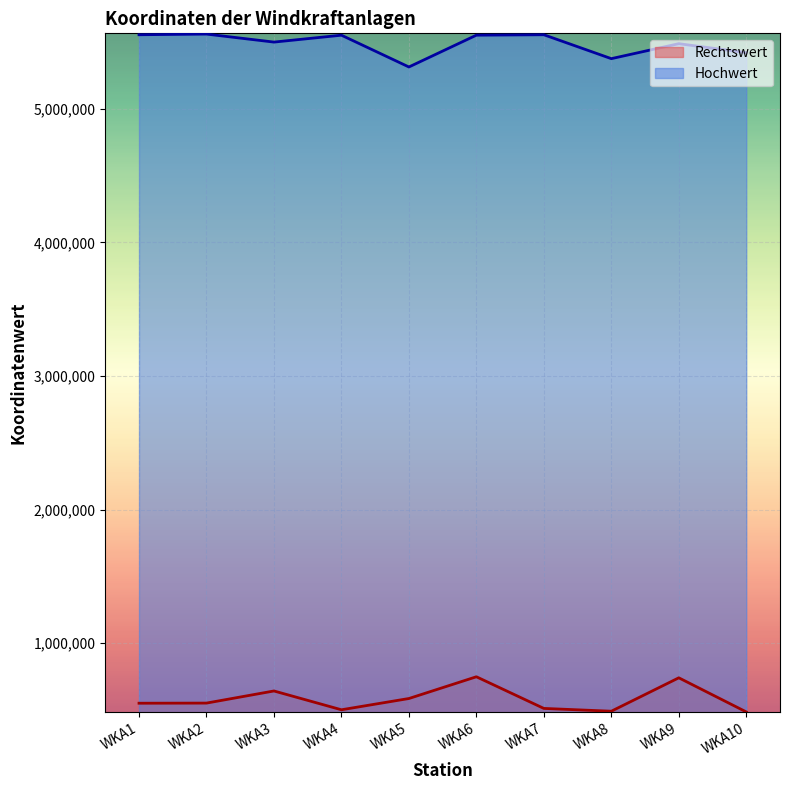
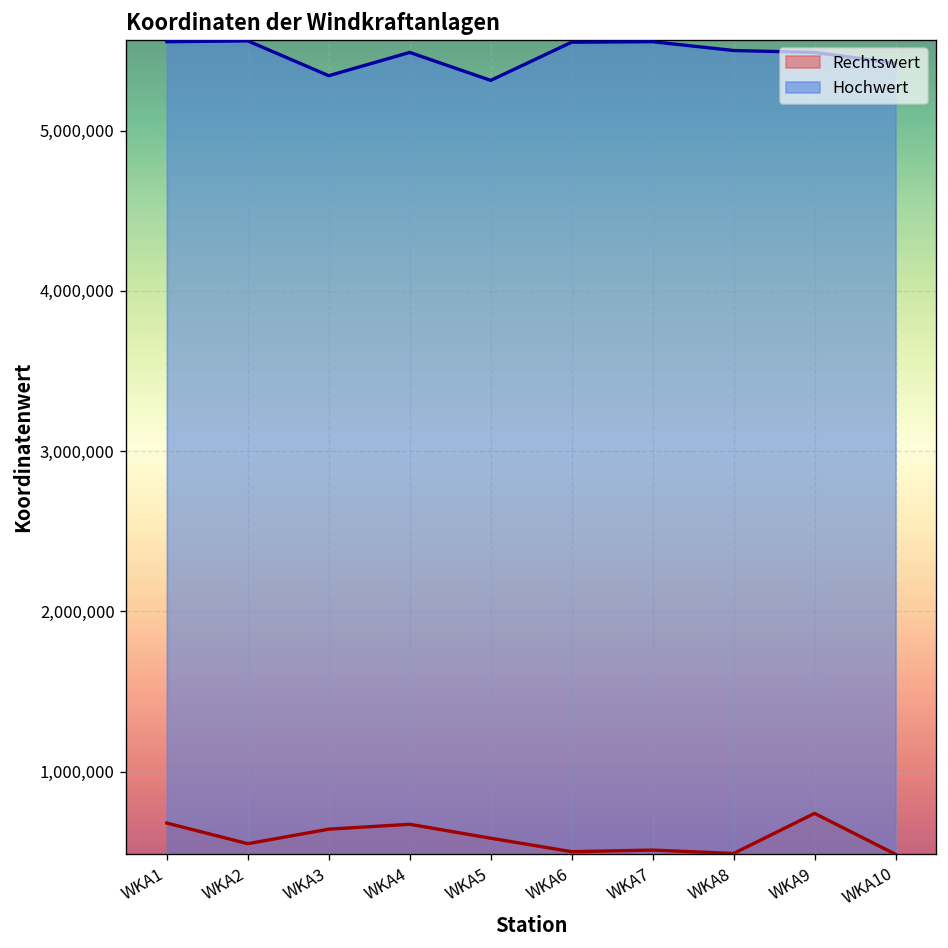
  {
    "Rechtswert": {
-     "WKA1": "550,000",
+     "WKA1": "680,000",
      "WKA2": "550,000",
      "WKA3": "640,000",
-     "WKA4": "500,000",
+     "WKA4": "670,000",
      "WKA5": "590,000",
-     "WKA6": "750,000",
+     "WKA6": "500,000",
      "WKA7": "510,000",
      "WKA8": "490,000",
      "WKA9": "740,000",
      "WKA10": "490,000"
    },
    "Hochwert": {
      "WKA1": "5,560,000",
      "WKA2": "5,560,000",
-     "WKA3": "5,500,000",
-     "WKA4": "5,550,000",
+     "WKA3": "5,340,000",
+     "WKA4": "5,490,000",
      "WKA5": "5,310,000",
      "WKA6": "5,550,000",
      "WKA7": "5,560,000",
-     "WKA8": "5,380,000"
+     "WKA8": "5,500,000"
    }
  }
